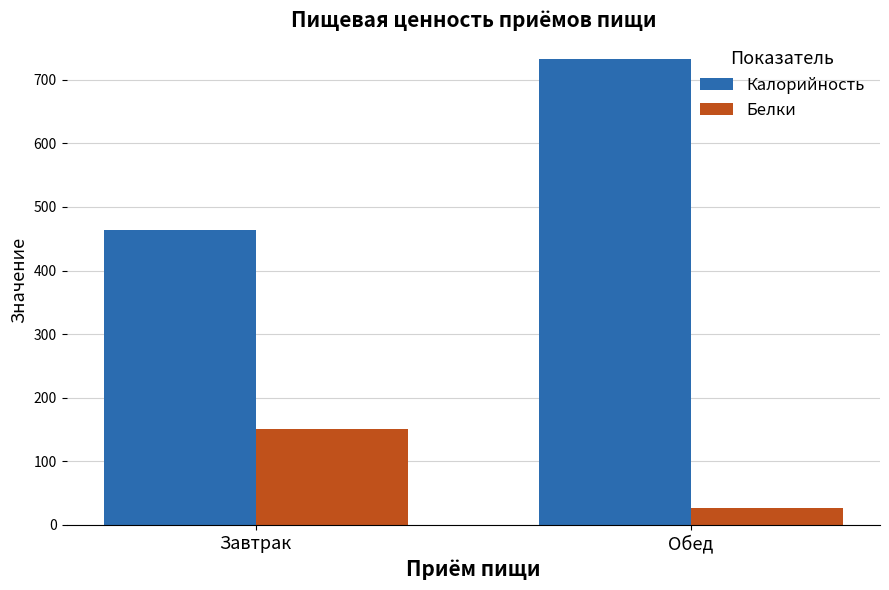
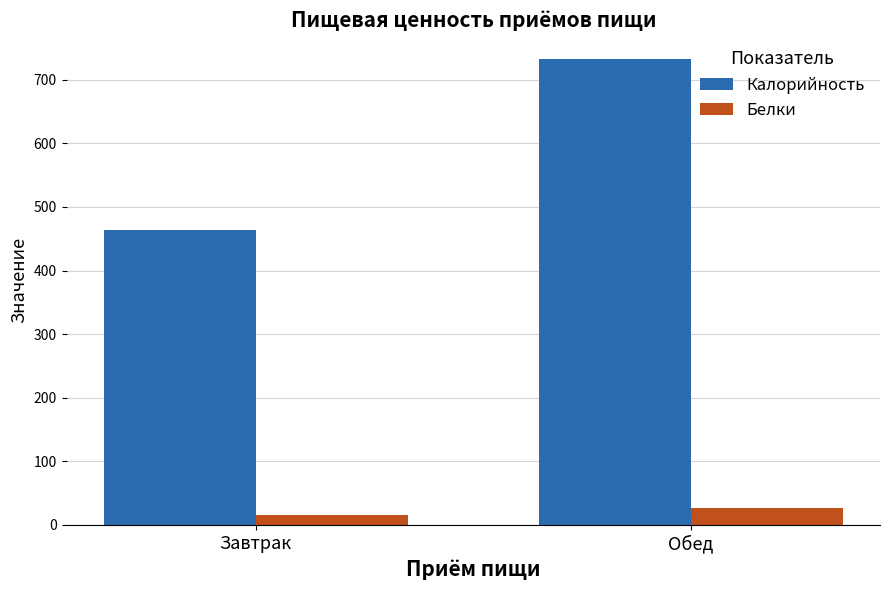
  {
    "Калорийность": {
      "Завтрак": 460,
      "Обед": 730
    },
    "Белки": {
-     "Завтрак": 150,
+     "Завтрак": 20,
      "Обед": 30
    }
  }
